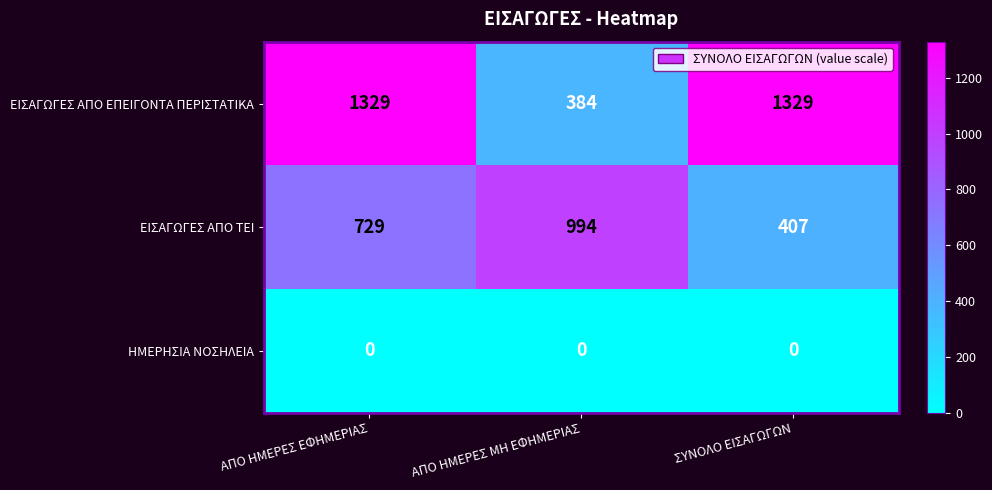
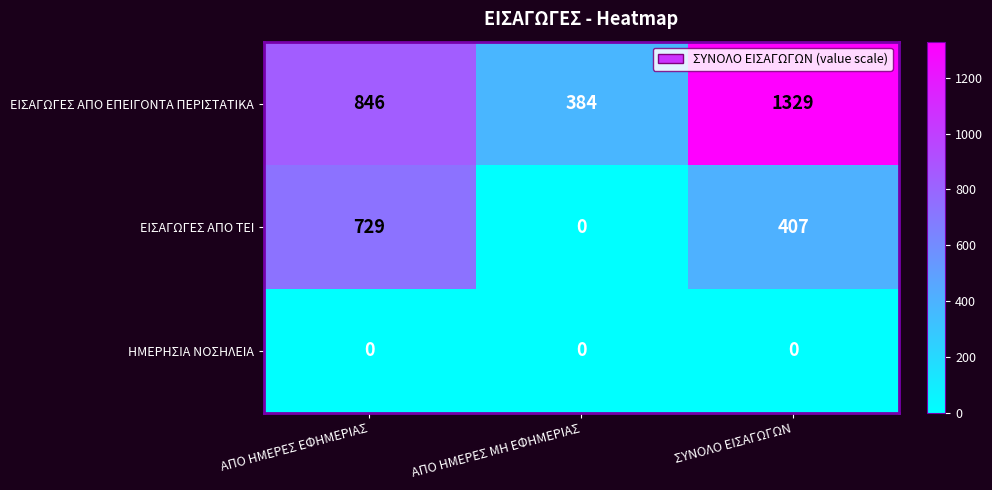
  {
    "ΕΙΣΑΓΩΓΕΣ ΑΠΟ ΕΠΕΙΓΟΝΤΑ ΠΕΡΙΣΤΑΤΙΚΑ": {
-     "ΑΠΟ ΗΜΕΡΕΣ ΕΦΗΜΕΡΙΑΣ": 1329,
+     "ΑΠΟ ΗΜΕΡΕΣ ΕΦΗΜΕΡΙΑΣ": 846,
      "ΑΠΟ ΗΜΕΡΕΣ ΜΗ ΕΦΗΜΕΡΙΑΣ": 384,
      "ΣΥΝΟΛΟ ΕΙΣΑΓΩΓΩΝ": 1329
    },
    "ΕΙΣΑΓΩΓΕΣ ΑΠΟ ΤΕΙ": {
      "ΑΠΟ ΗΜΕΡΕΣ ΕΦΗΜΕΡΙΑΣ": 729,
-     "ΑΠΟ ΗΜΕΡΕΣ ΜΗ ΕΦΗΜΕΡΙΑΣ": 994,
+     "ΑΠΟ ΗΜΕΡΕΣ ΜΗ ΕΦΗΜΕΡΙΑΣ": 0,
      "ΣΥΝΟΛΟ ΕΙΣΑΓΩΓΩΝ": 407
    },
    "ΗΜΕΡΗΣΙΑ ΝΟΣΗΛΕΙΑ": {
      "ΑΠΟ ΗΜΕΡΕΣ ΕΦΗΜΕΡΙΑΣ": 0,
      "ΑΠΟ ΗΜΕΡΕΣ ΜΗ ΕΦΗΜΕΡΙΑΣ": 0,
      "ΣΥΝΟΛΟ ΕΙΣΑΓΩΓΩΝ": 0
    }
  }
